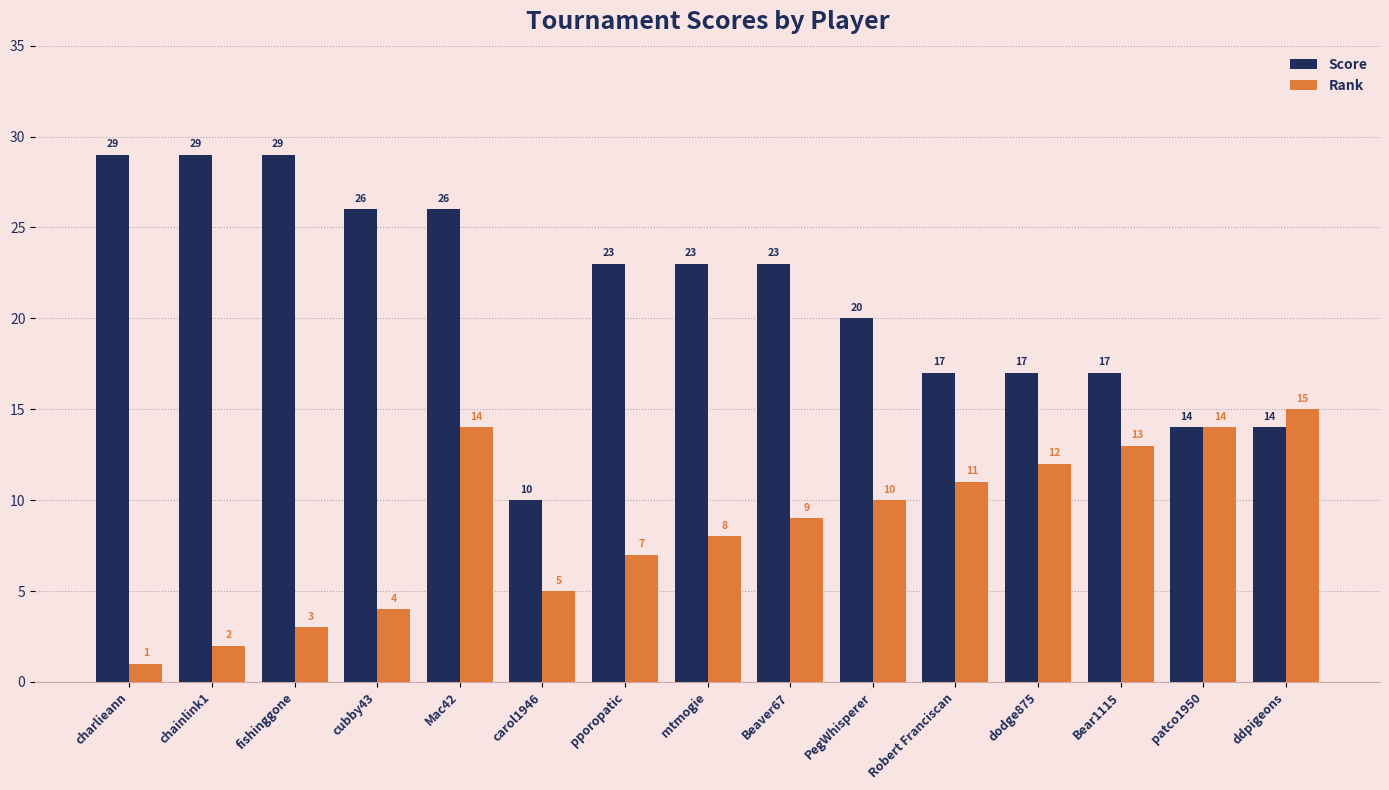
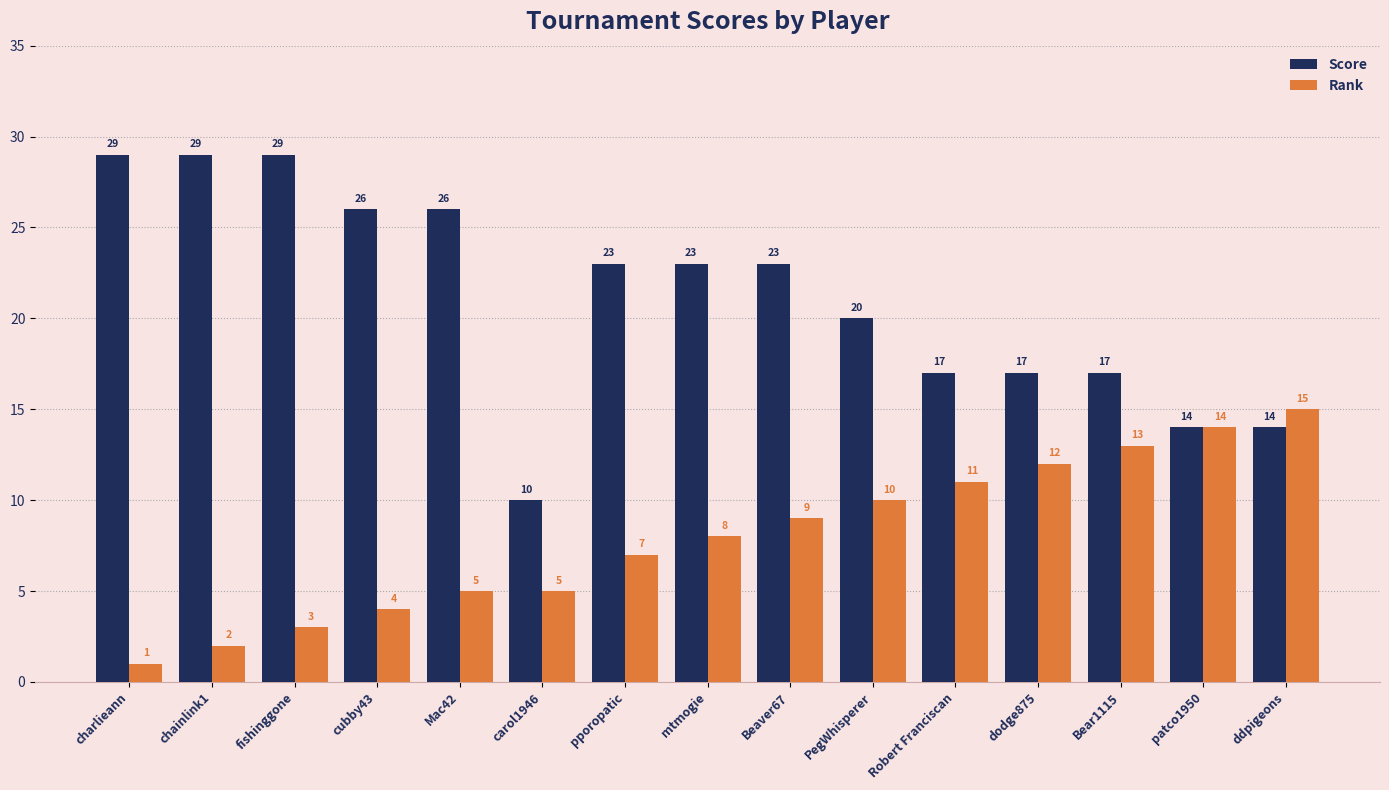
  {
    "Score": {
      "charlieann": 29,
      "chainlink1": 29,
      "fishinggone": 29,
      "cubby43": 26,
      "Mac42": 26,
      "carol1946": 10,
      "pporopatic": 23,
      "mtmogie": 23,
      "Beaver67": 23,
      "PegWhisperer": 20,
      "Robert Franciscan": 17,
      "dodge875": 17,
      "Bear1115": 17,
      "patco1950": 14,
      "ddpigeons": 14
    },
    "Rank": {
      "charlieann": 1,
      "chainlink1": 2,
      "fishinggone": 3,
      "cubby43": 4,
-     "Mac42": 14,
+     "Mac42": 5,
      "carol1946": 5,
      "pporopatic": 7,
      "mtmogie": 8,
      "Beaver67": 9,
      "PegWhisperer": 10,
      "Robert Franciscan": 11,
      "dodge875": 12,
      "Bear1115": 13,
      "patco1950": 14,
      "ddpigeons": 15
    }
  }
